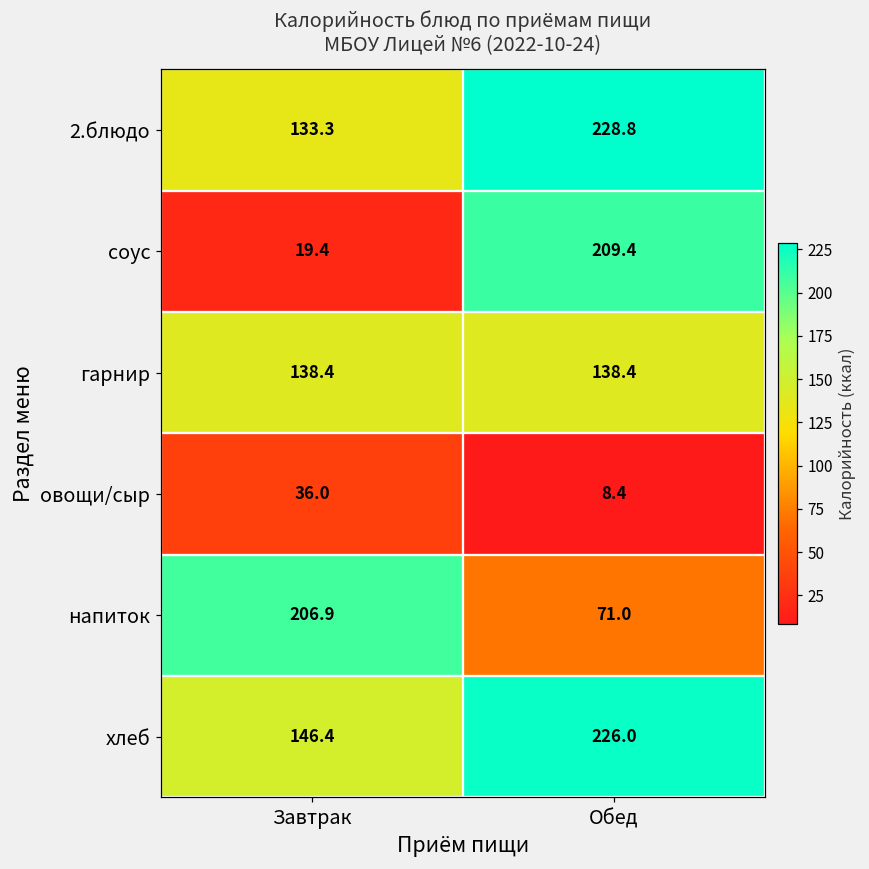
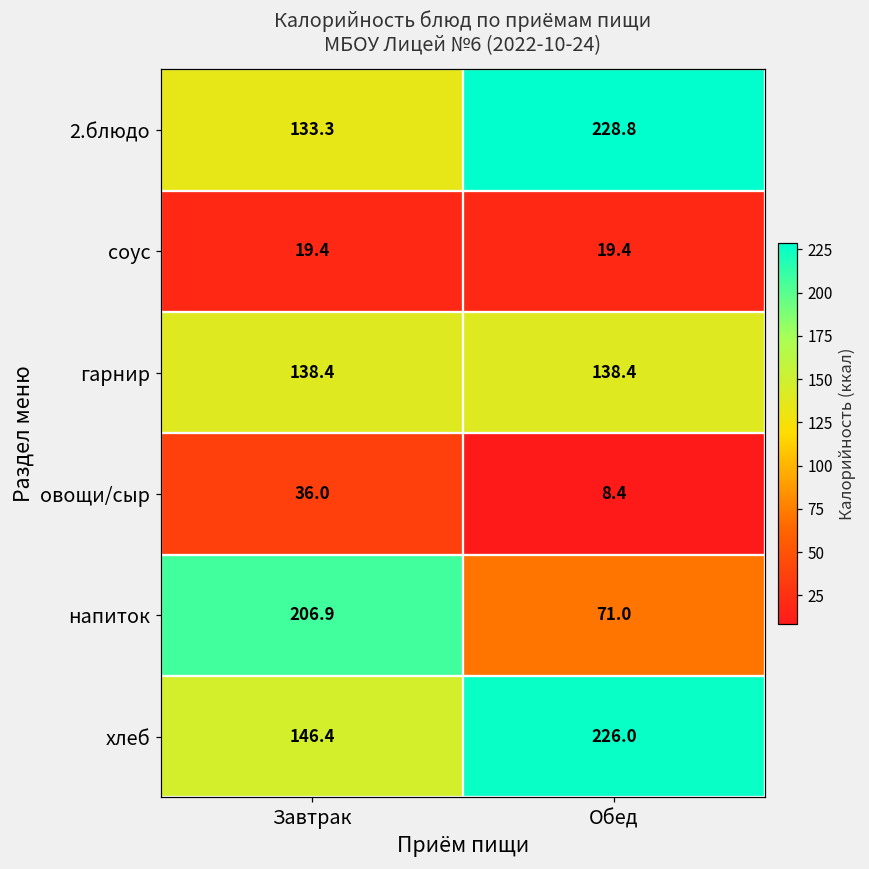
  {
    "2.блюдо": {
      "Завтрак": 133.3,
      "Обед": 228.8
    },
    "соус": {
      "Завтрак": 19.4,
-     "Обед": 209.4
+     "Обед": 19.4
    },
    "гарнир": {
      "Завтрак": 138.4,
      "Обед": 138.4
    },
    "овощи/сыр": {
      "Завтрак": 36.0,
      "Обед": 8.4
    },
    "напиток": {
      "Завтрак": 206.9,
      "Обед": 71.0
    },
    "хлеб": {
      "Завтрак": 146.4,
      "Обед": 226.0
    }
  }
